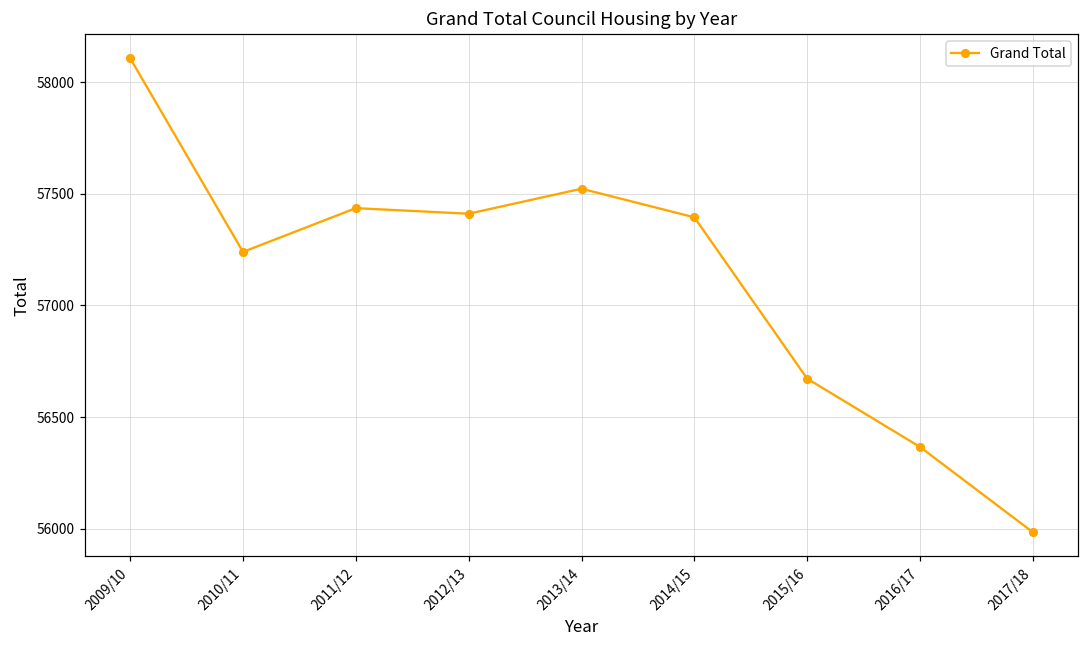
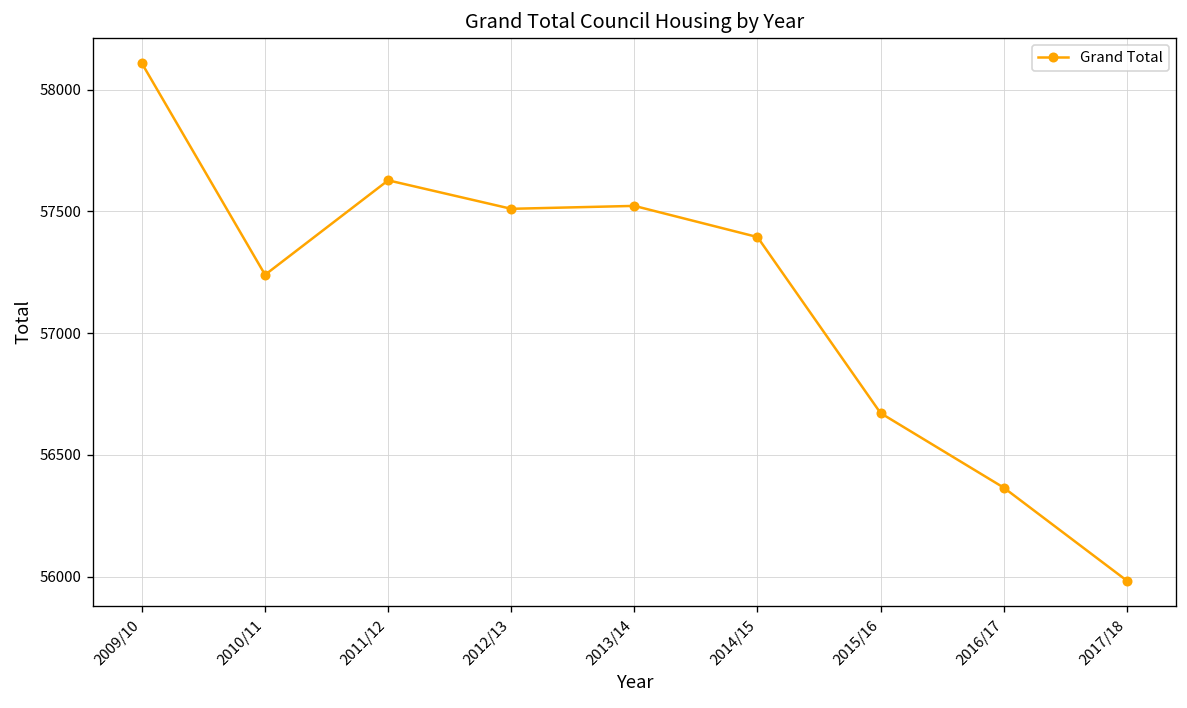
  {
    "2009/10": 58110,
    "2010/11": 57240,
-   "2011/12": 57440,
-   "2012/13": 57410,
+   "2011/12": 57630,
+   "2012/13": 57510,
    "2013/14": 57520,
    "2014/15": 57400,
    "2015/16": 56670,
    "2016/17": 56370,
    "2017/18": 55980
  }
